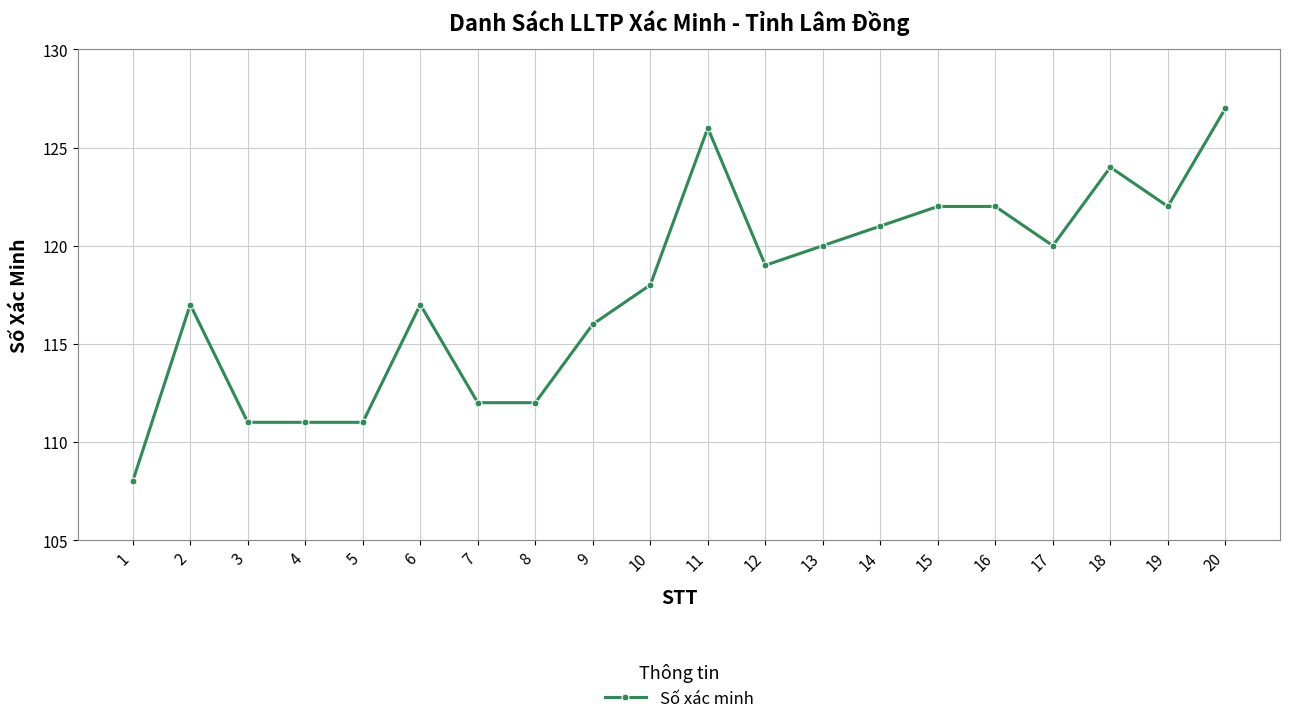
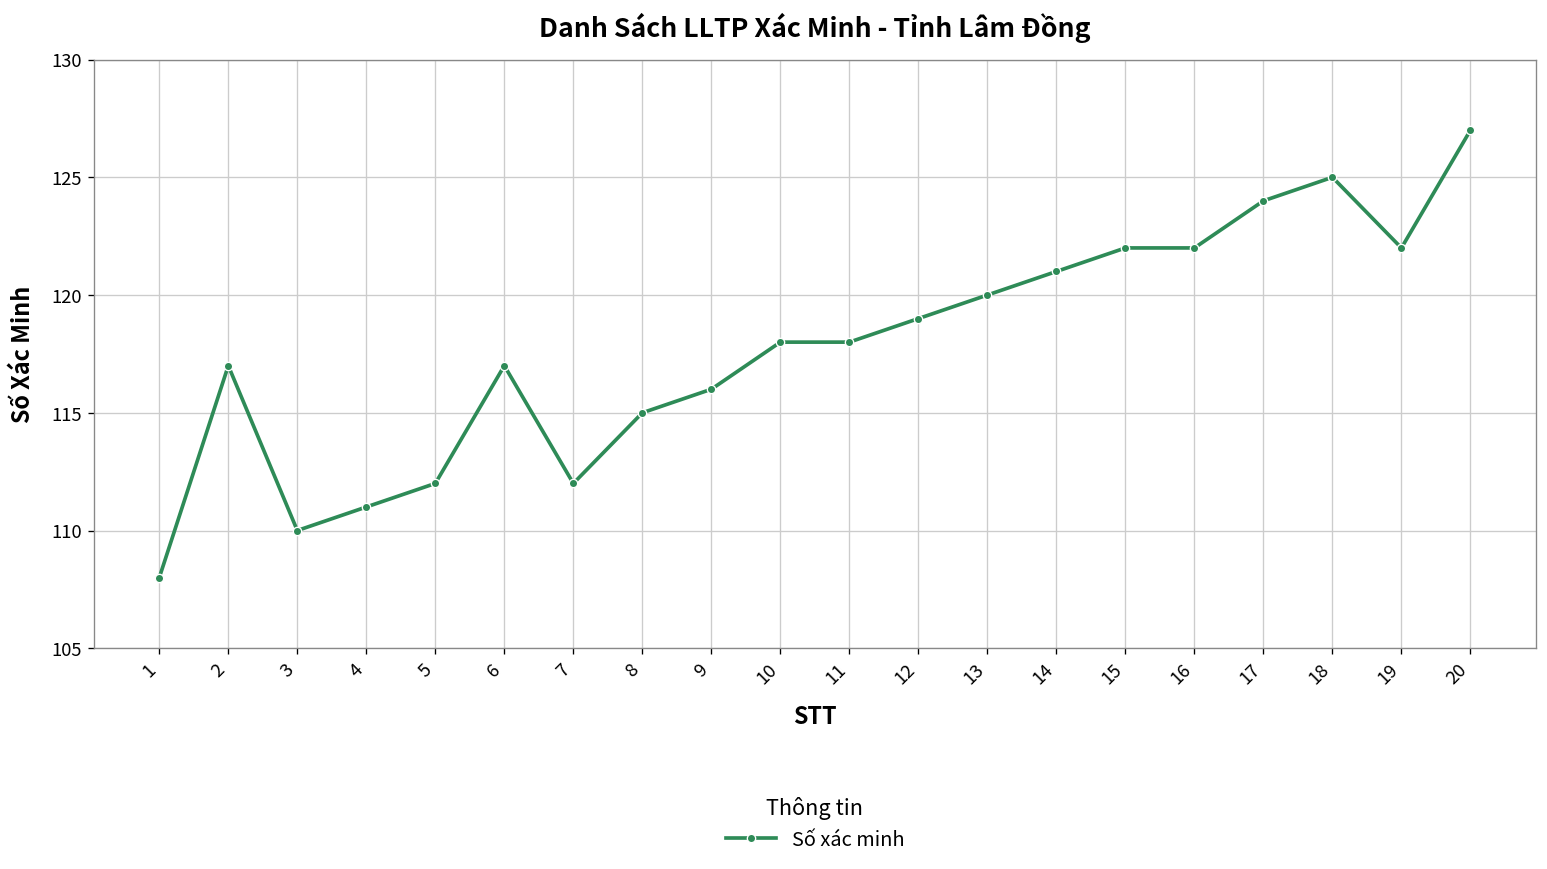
  {
    "1": 108,
    "2": 117,
-   "3": 111,
+   "3": 110,
    "4": 111,
-   "5": 111,
+   "5": 112,
    "6": 117,
    "7": 112,
-   "8": 112,
+   "8": 115,
    "9": 116,
    "10": 118,
-   "11": 126,
+   "11": 118,
    "12": 119,
    "13": 120,
    "14": 121,
    "15": 122,
    "16": 122,
-   "17": 120,
-   "18": 124,
+   "17": 124,
+   "18": 125,
    "19": 122,
    "20": 127
  }
